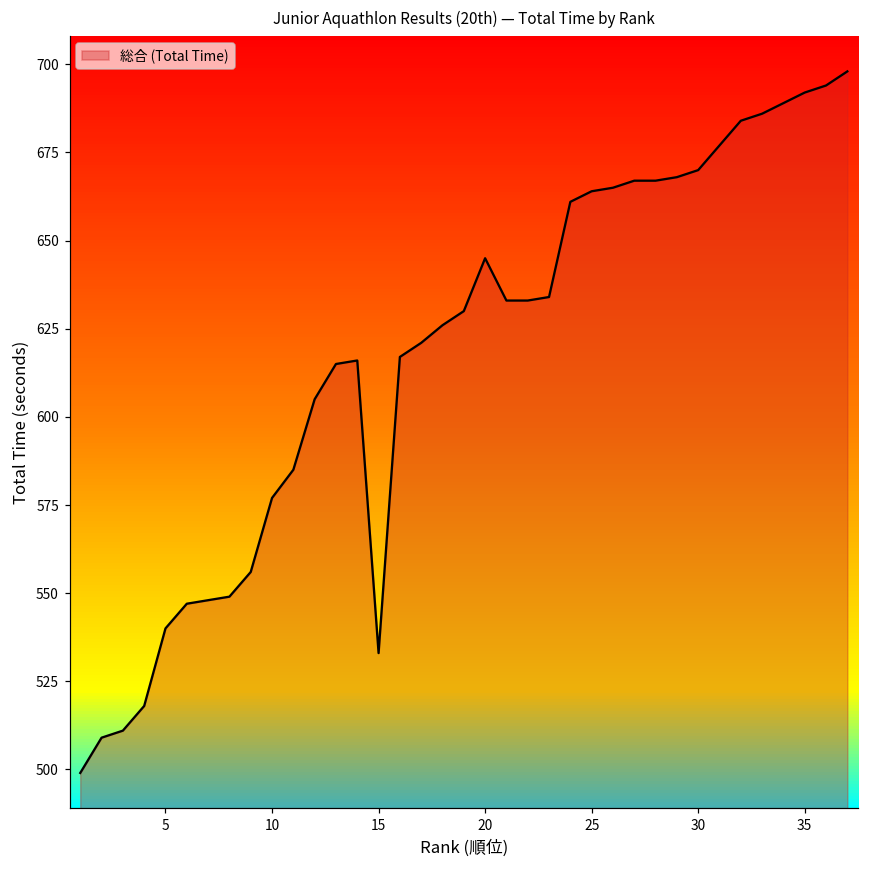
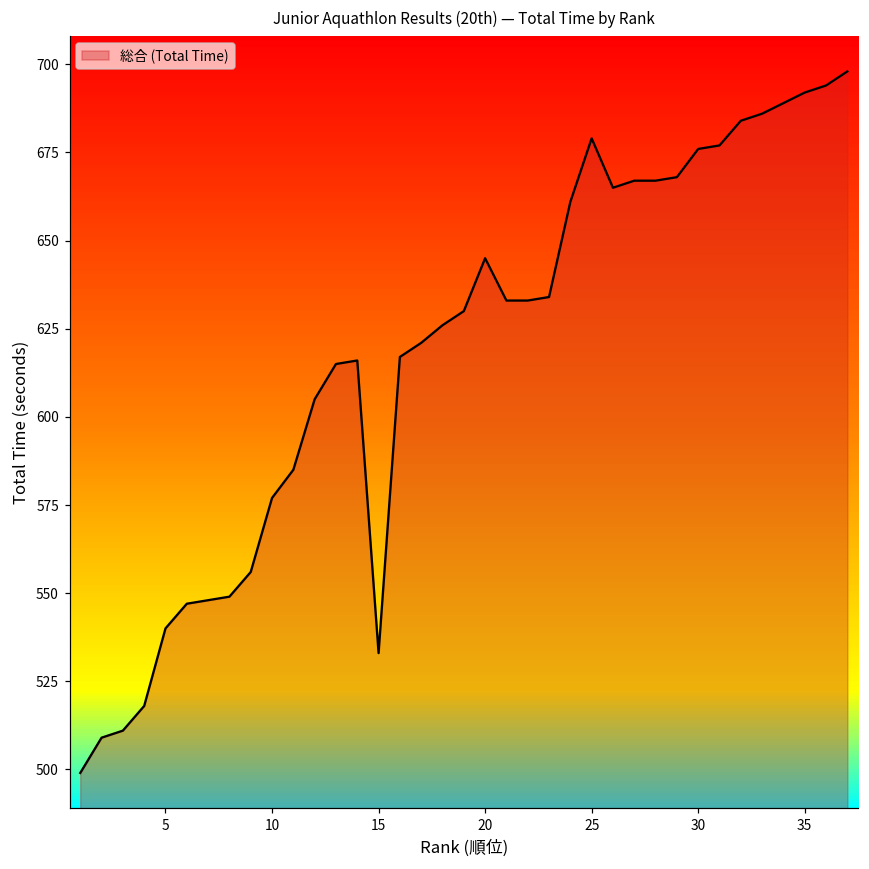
  {
    "5": 540,
    "10": 577,
    "15": 533,
    "20": 645,
-   "25": 664,
-   "30": 670,
+   "25": 679,
+   "30": 676,
    "35": 692
  }
